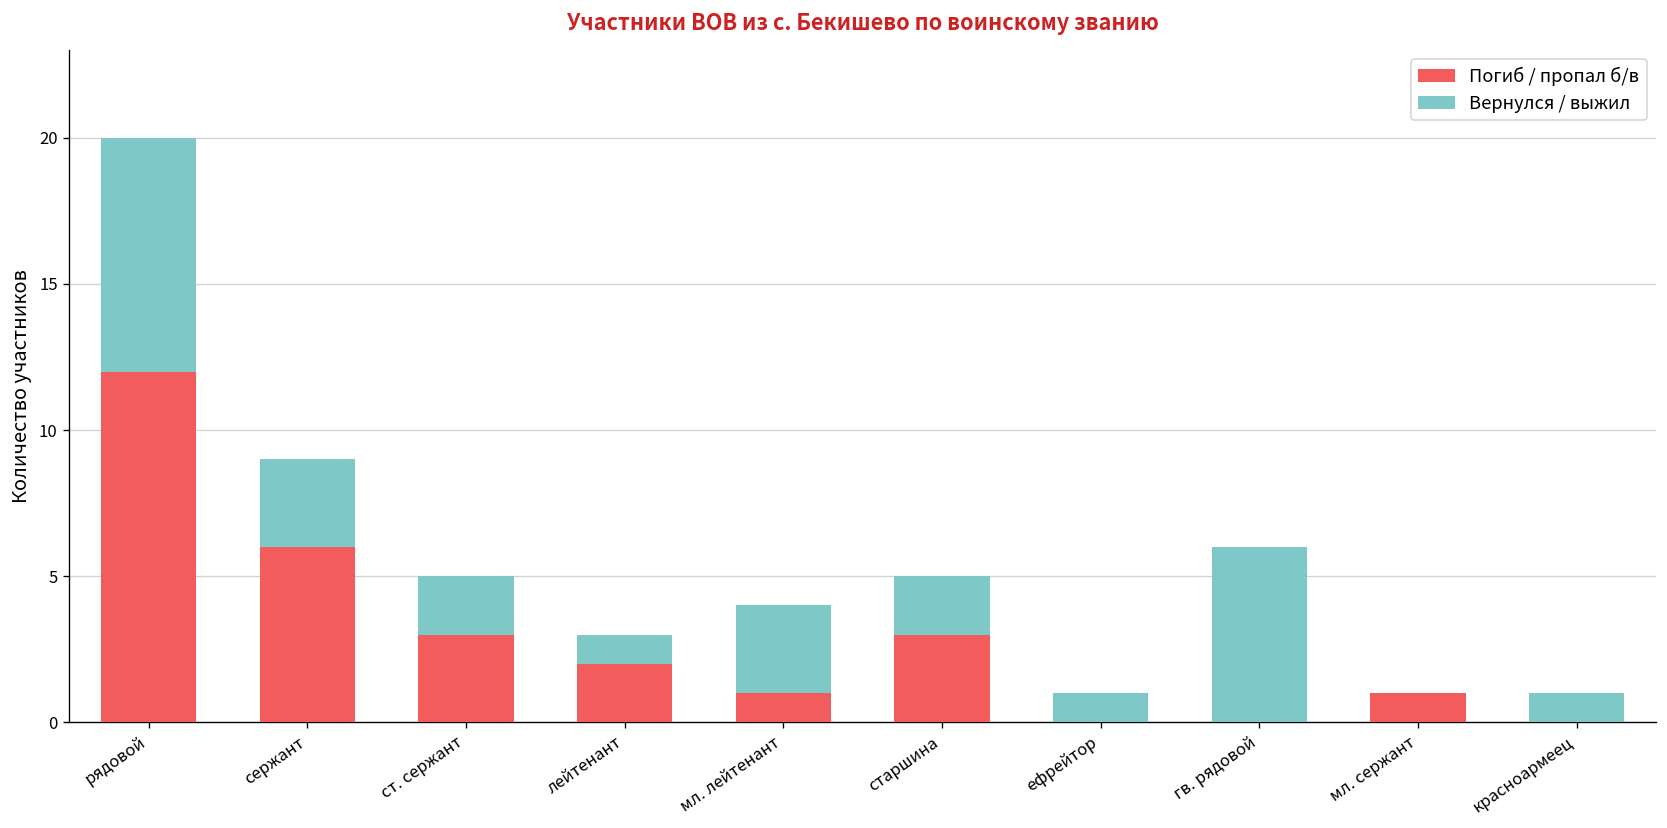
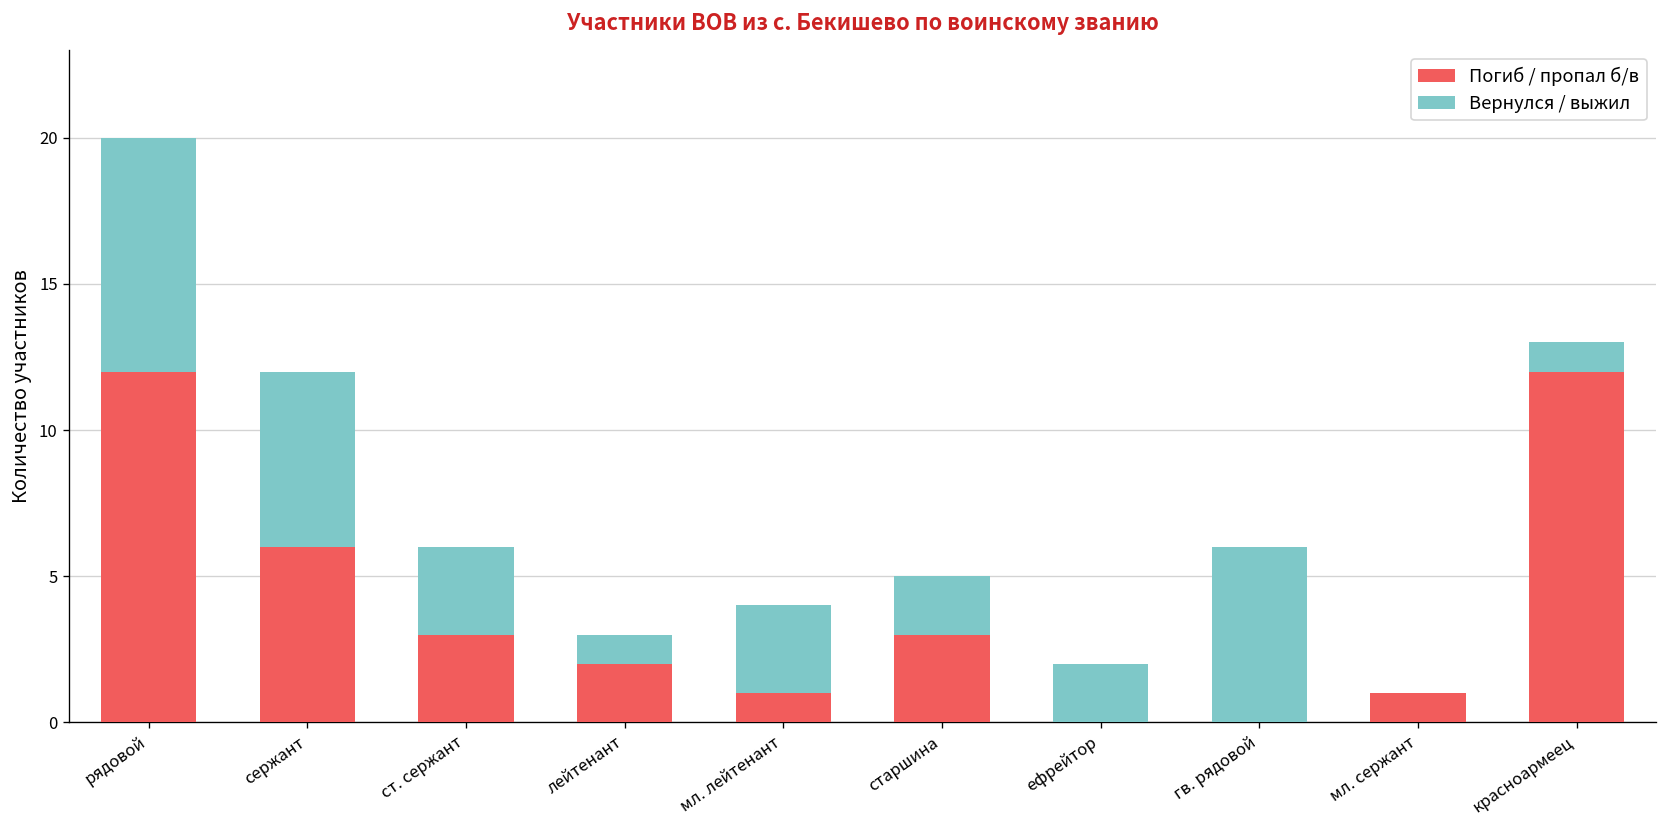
  {
    "Погиб / пропал б/в": {
      "рядовой": 12,
      "сержант": 6,
      "ст. сержант": 3,
      "лейтенант": 2,
      "мл. лейтенант": 1,
      "старшина": 3,
      "ефрейтор": 0,
      "гв. рядовой": 0,
      "мл. сержант": 1,
-     "красноармеец": 0
+     "красноармеец": 12
    },
    "Вернулся / выжил": {
      "рядовой": 8,
-     "сержант": 3,
-     "ст. сержант": 2,
+     "сержант": 6,
+     "ст. сержант": 3,
      "лейтенант": 1,
      "мл. лейтенант": 3,
      "старшина": 2,
-     "ефрейтор": 1,
+     "ефрейтор": 2,
      "гв. рядовой": 6,
      "мл. сержант": 0,
      "красноармеец": 1
    }
  }
